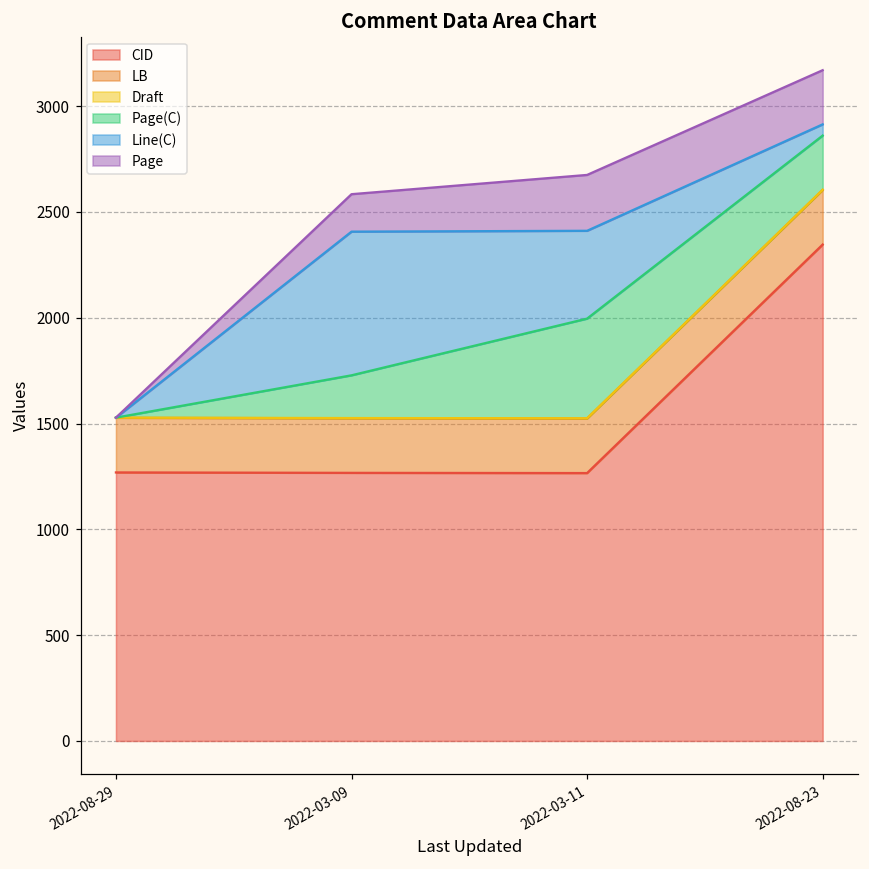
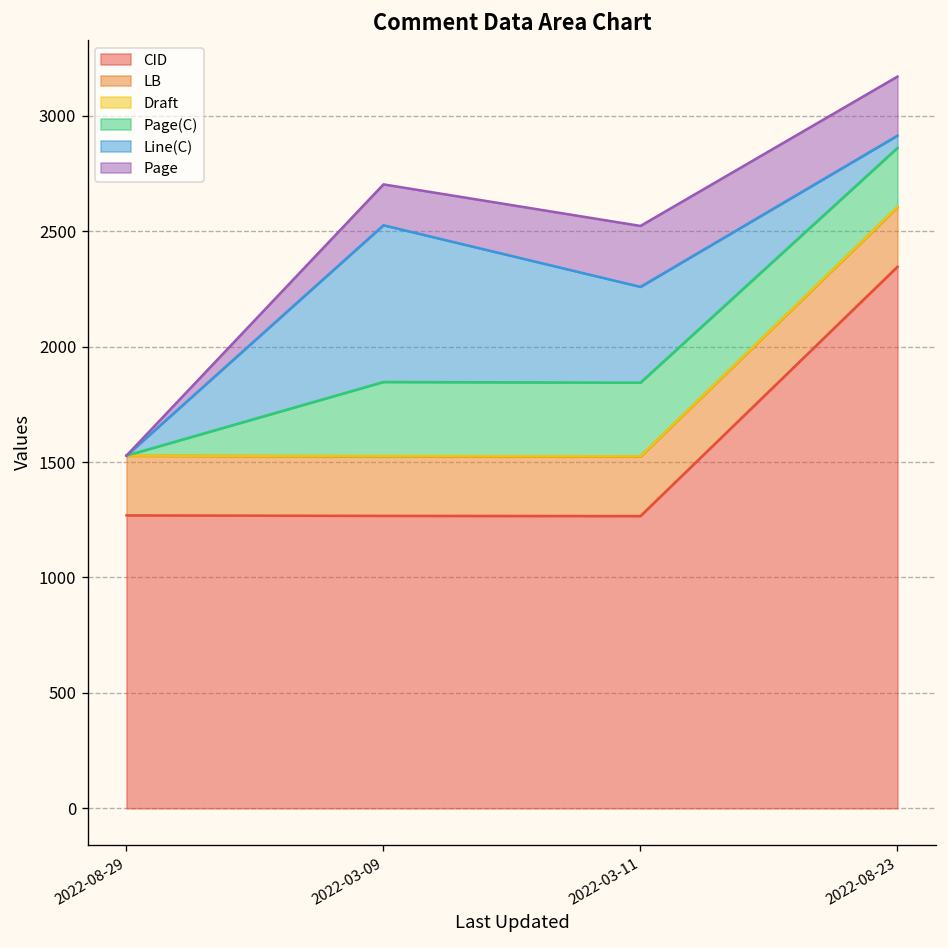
  {
    "Page(C)": {
-     "2022-03-09": 200,
-     "2022-03-11": 470,
+     "2022-03-09": 320,
+     "2022-03-11": 320,
      "2022-08-23": 260
    },
    "Line(C)": {
      "2022-03-09": 680,
      "2022-03-11": 420,
      "2022-08-23": 50
    },
    "Page": {
      "2022-03-09": 180,
      "2022-03-11": 260,
      "2022-08-23": 260
    }
  }
